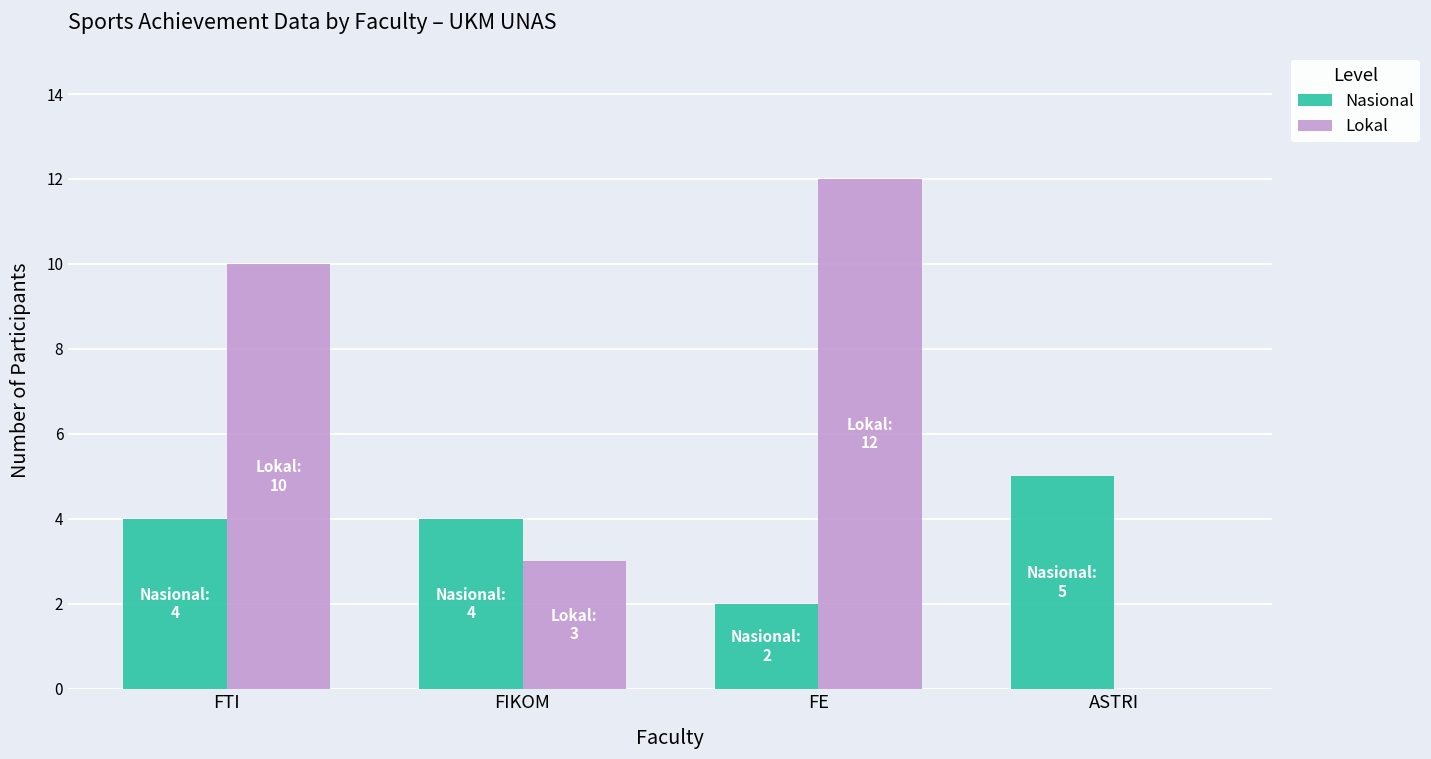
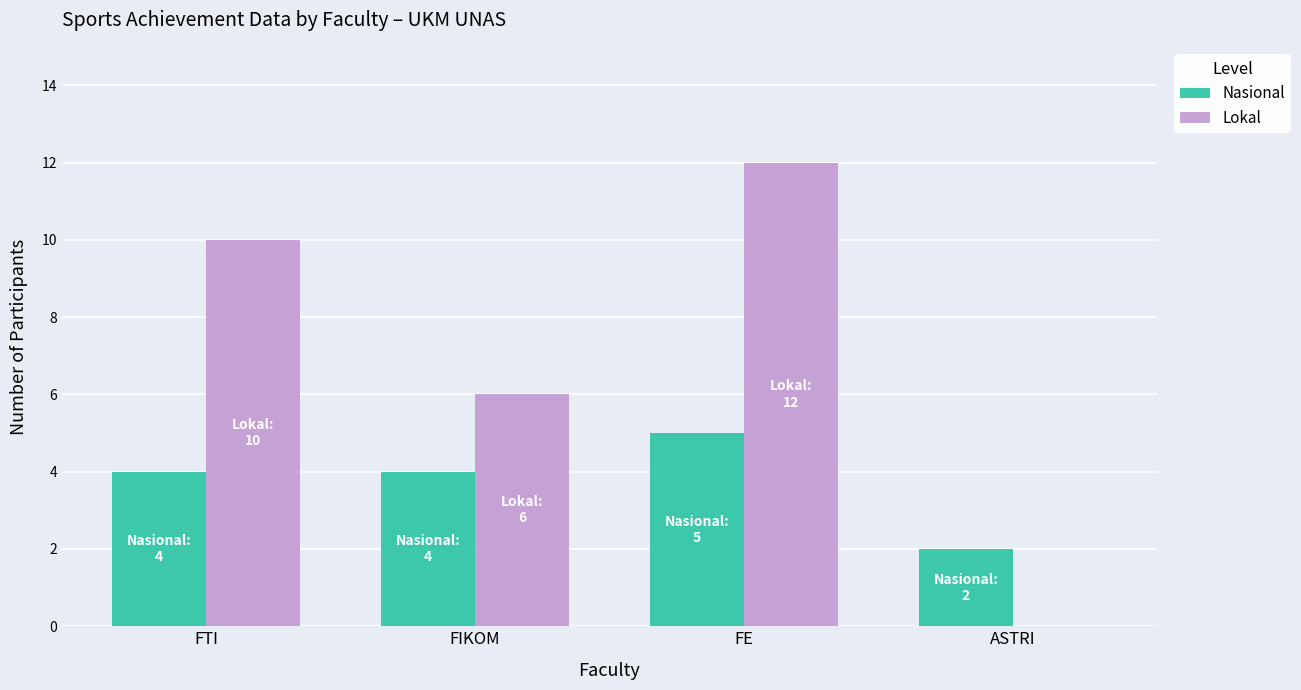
  {
    "Nasional": {
      "FTI": 4,
      "FIKOM": 4,
-     "FE": 2,
-     "ASTRI": 5
+     "FE": 5,
+     "ASTRI": 2
    },
    "Lokal": {
      "FTI": 10,
-     "FIKOM": 3,
+     "FIKOM": 6,
      "FE": 12
    }
  }
